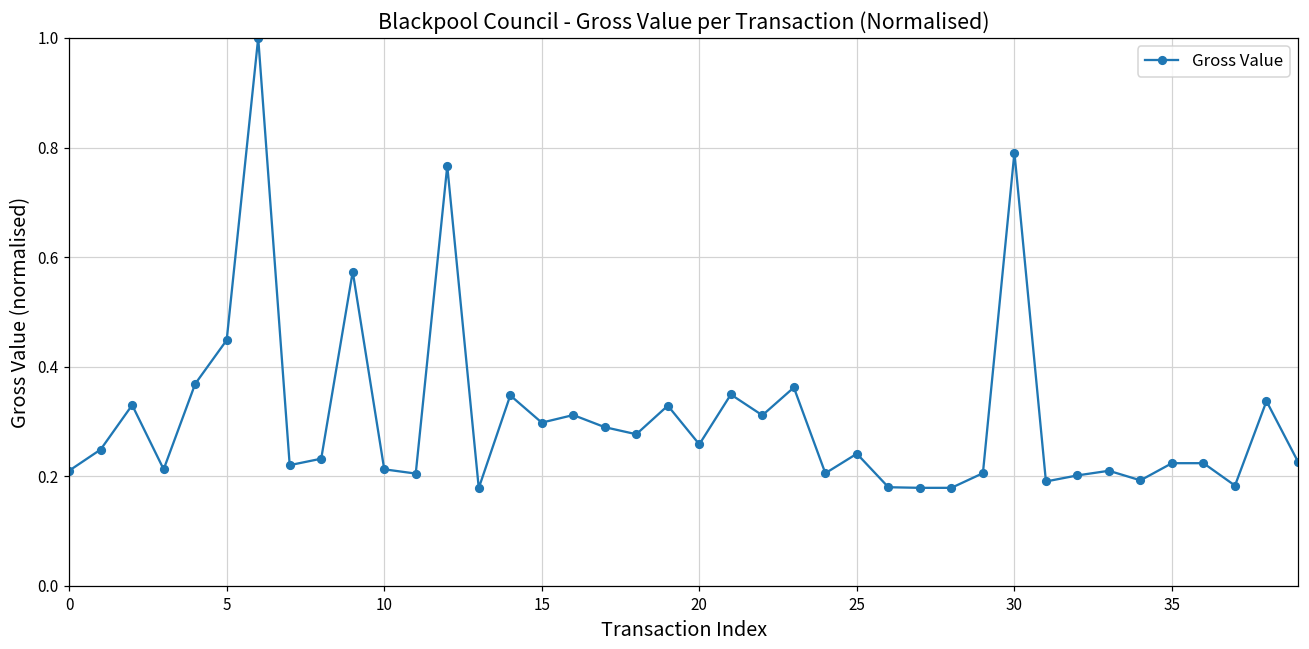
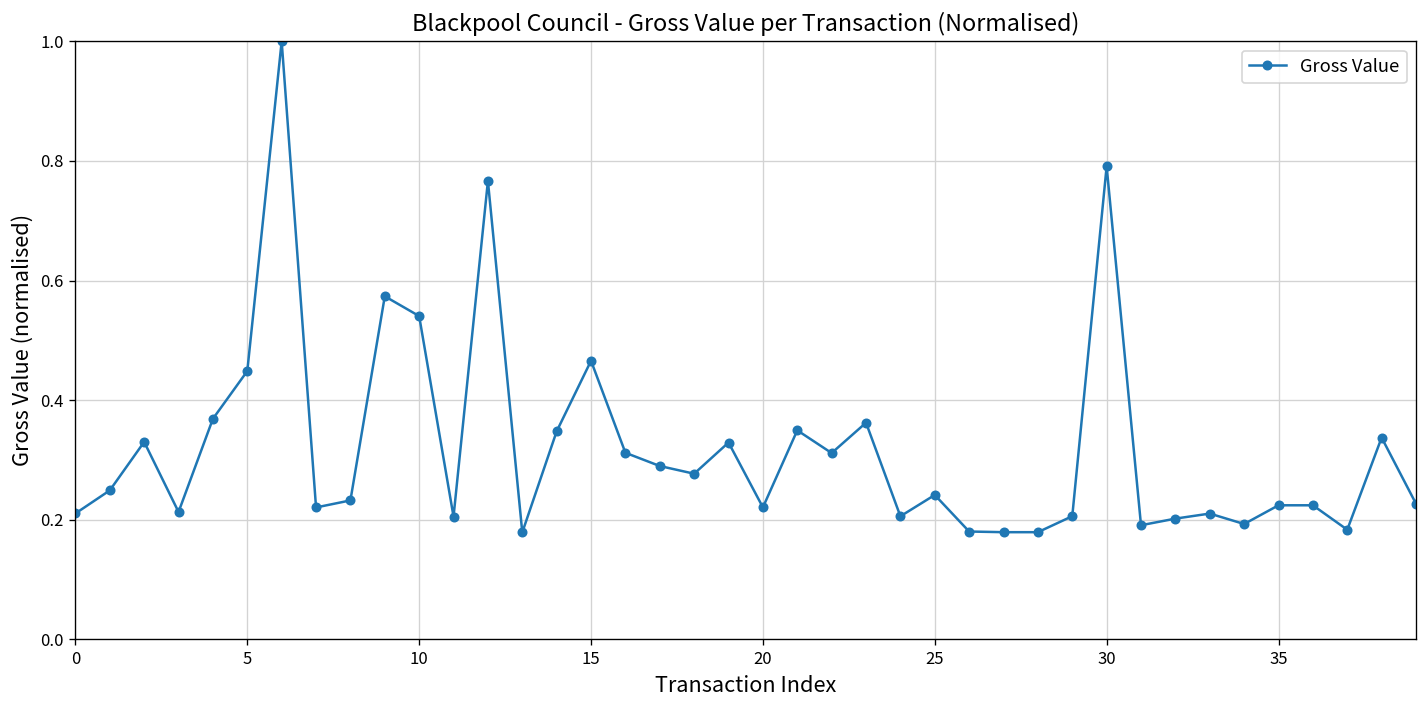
  {
    "0": 0.21,
    "5": 0.45,
-   "10": 0.21,
-   "15": 0.30,
-   "20": 0.26,
+   "10": 0.54,
+   "15": 0.47,
+   "20": 0.22,
    "25": 0.24,
    "30": 0.79,
    "35": 0.22
  }
